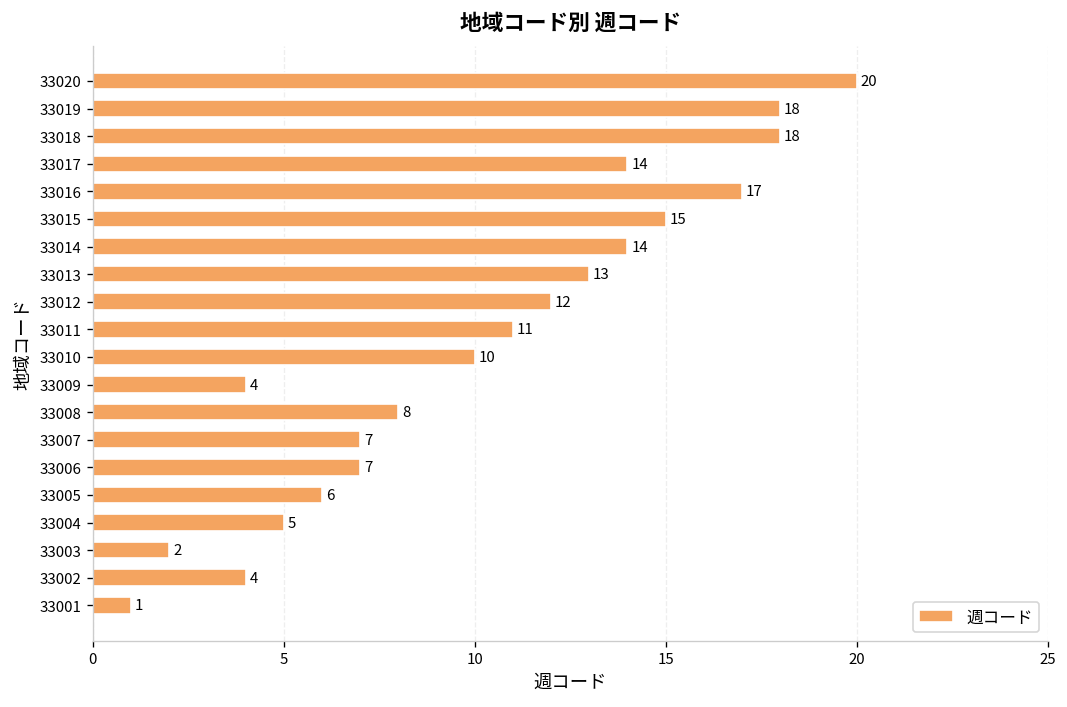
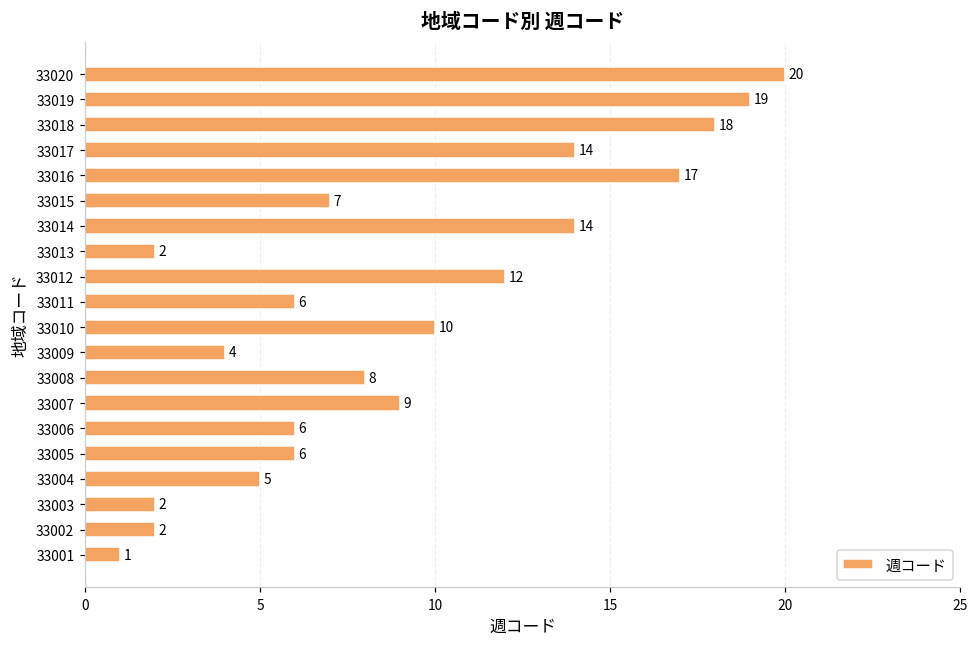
  {
    "33020": 20,
-   "33019": 18,
+   "33019": 19,
    "33018": 18,
    "33017": 14,
    "33016": 17,
-   "33015": 15,
+   "33015": 7,
    "33014": 14,
-   "33013": 13,
+   "33013": 2,
    "33012": 12,
-   "33011": 11,
+   "33011": 6,
    "33010": 10,
    "33009": 4,
    "33008": 8,
-   "33007": 7,
-   "33006": 7,
+   "33007": 9,
+   "33006": 6,
    "33005": 6,
    "33004": 5,
    "33003": 2,
-   "33002": 4,
+   "33002": 2,
    "33001": 1
  }
